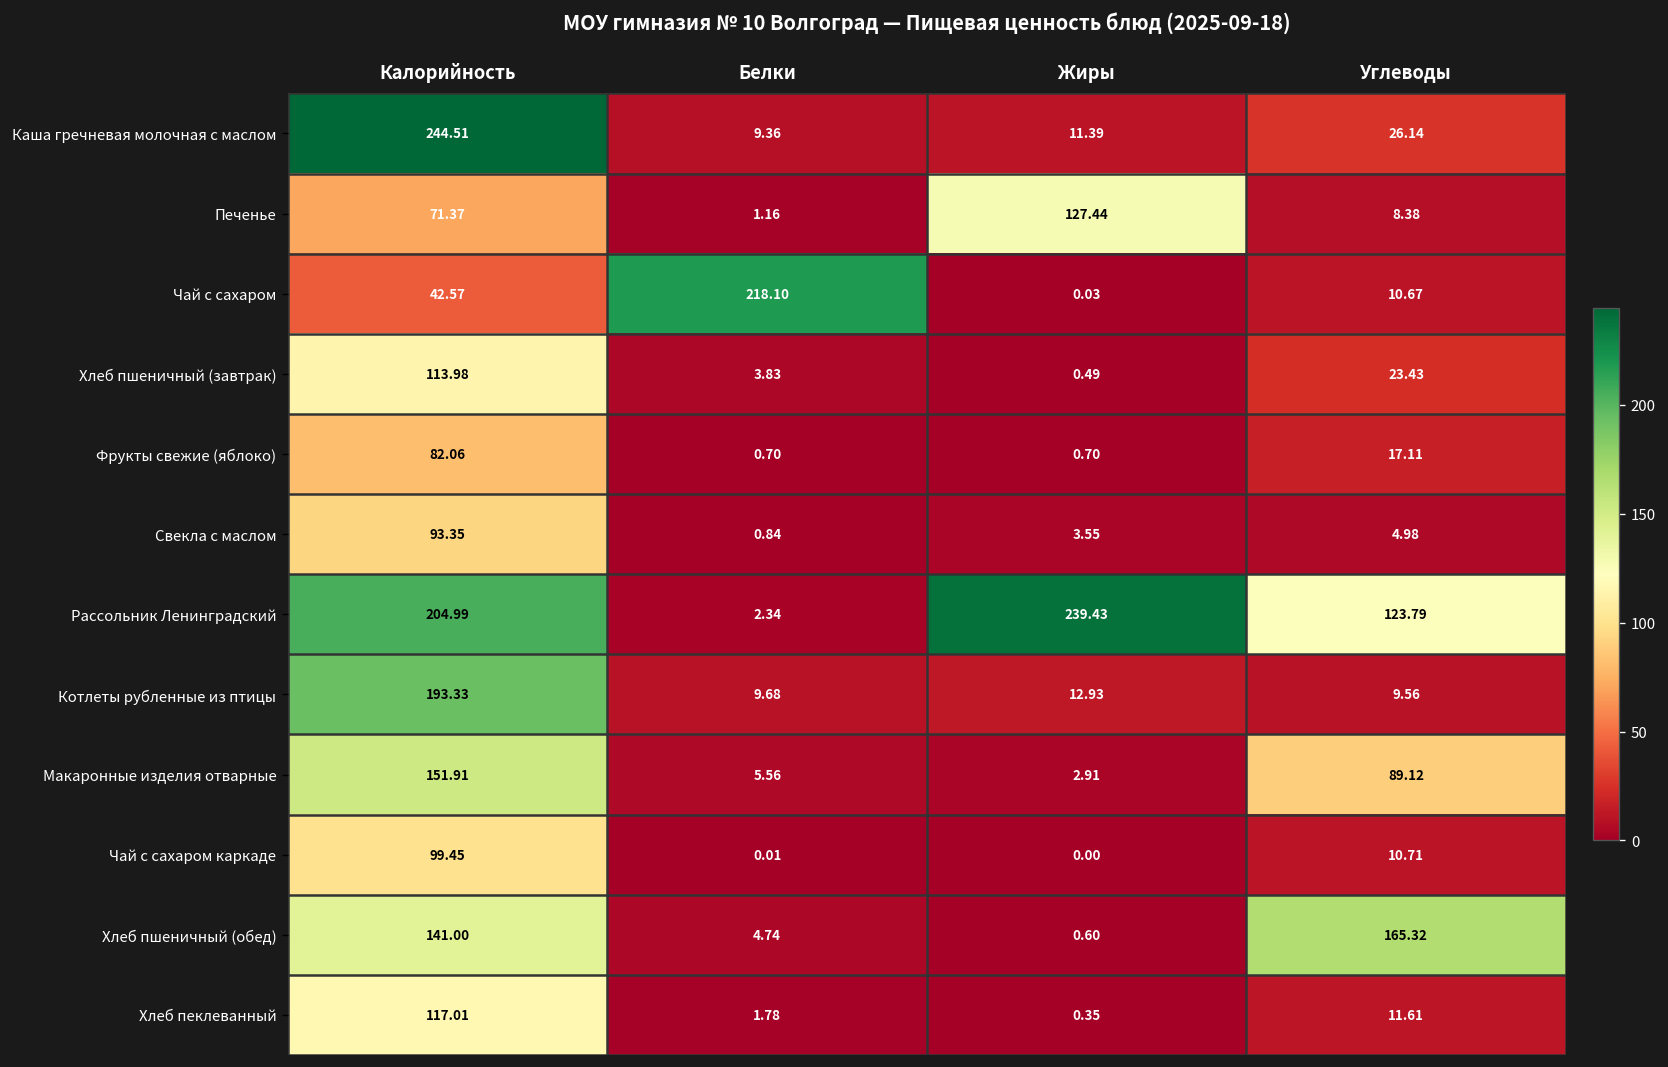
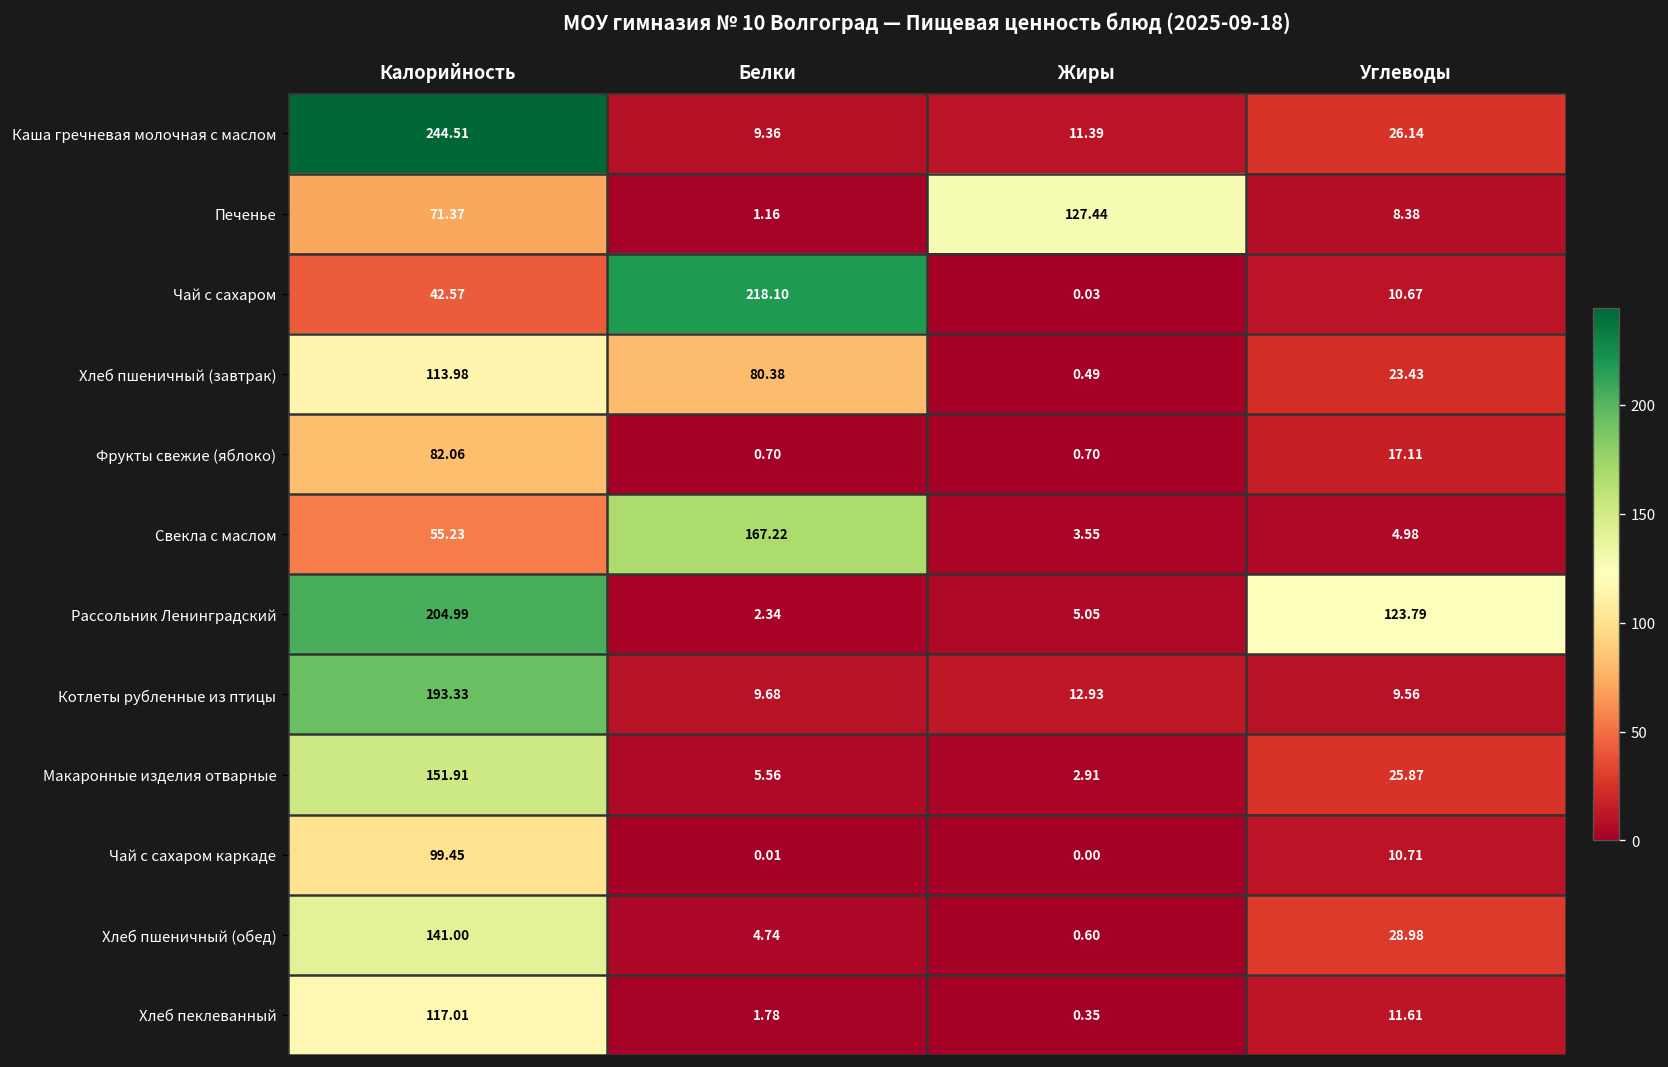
  {
    "Каша гречневая молочная с маслом": {
      "Калорийность": 244.51,
      "Белки": 9.36,
      "Жиры": 11.39,
      "Углеводы": 26.14
    },
    "Печенье": {
      "Калорийность": 71.37,
      "Белки": 1.16,
      "Жиры": 127.44,
      "Углеводы": 8.38
    },
    "Чай с сахаром": {
      "Калорийность": 42.57,
      "Белки": 218.10,
      "Жиры": 0.03,
      "Углеводы": 10.67
    },
    "Хлеб пшеничный (завтрак)": {
      "Калорийность": 113.98,
-     "Белки": 3.83,
+     "Белки": 80.38,
      "Жиры": 0.49,
      "Углеводы": 23.43
    },
    "Фрукты свежие (яблоко)": {
      "Калорийность": 82.06,
      "Белки": 0.70,
      "Жиры": 0.70,
      "Углеводы": 17.11
    },
    "Свекла с маслом": {
-     "Калорийность": 93.35,
-     "Белки": 0.84,
+     "Калорийность": 55.23,
+     "Белки": 167.22,
      "Жиры": 3.55,
      "Углеводы": 4.98
    },
    "Рассольник Ленинградский": {
      "Калорийность": 204.99,
      "Белки": 2.34,
-     "Жиры": 239.43,
+     "Жиры": 5.05,
      "Углеводы": 123.79
    },
    "Котлеты рубленные из птицы": {
      "Калорийность": 193.33,
      "Белки": 9.68,
      "Жиры": 12.93,
      "Углеводы": 9.56
    },
    "Макаронные изделия отварные": {
      "Калорийность": 151.91,
      "Белки": 5.56,
      "Жиры": 2.91,
-     "Углеводы": 89.12
+     "Углеводы": 25.87
    },
    "Чай с сахаром каркаде": {
      "Калорийность": 99.45,
      "Белки": 0.01,
      "Жиры": 0.00,
      "Углеводы": 10.71
    },
    "Хлеб пшеничный (обед)": {
      "Калорийность": 141.00,
      "Белки": 4.74,
      "Жиры": 0.60,
-     "Углеводы": 165.32
+     "Углеводы": 28.98
    },
    "Хлеб пеклеванный": {
      "Калорийность": 117.01,
      "Белки": 1.78,
      "Жиры": 0.35,
      "Углеводы": 11.61
    }
  }
